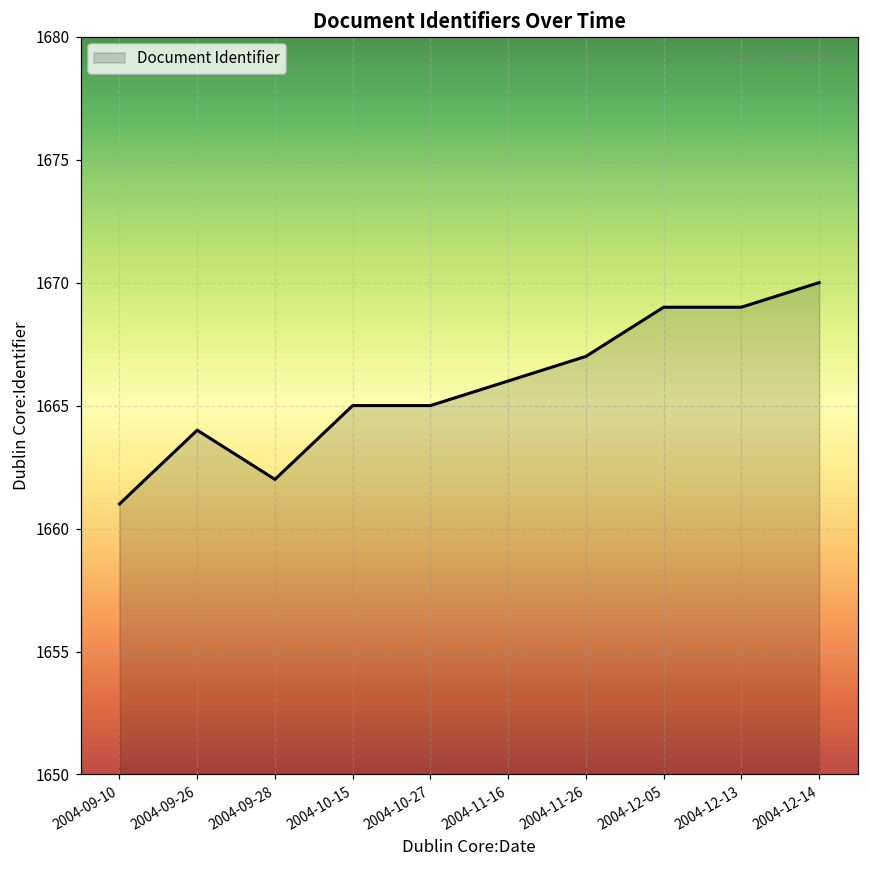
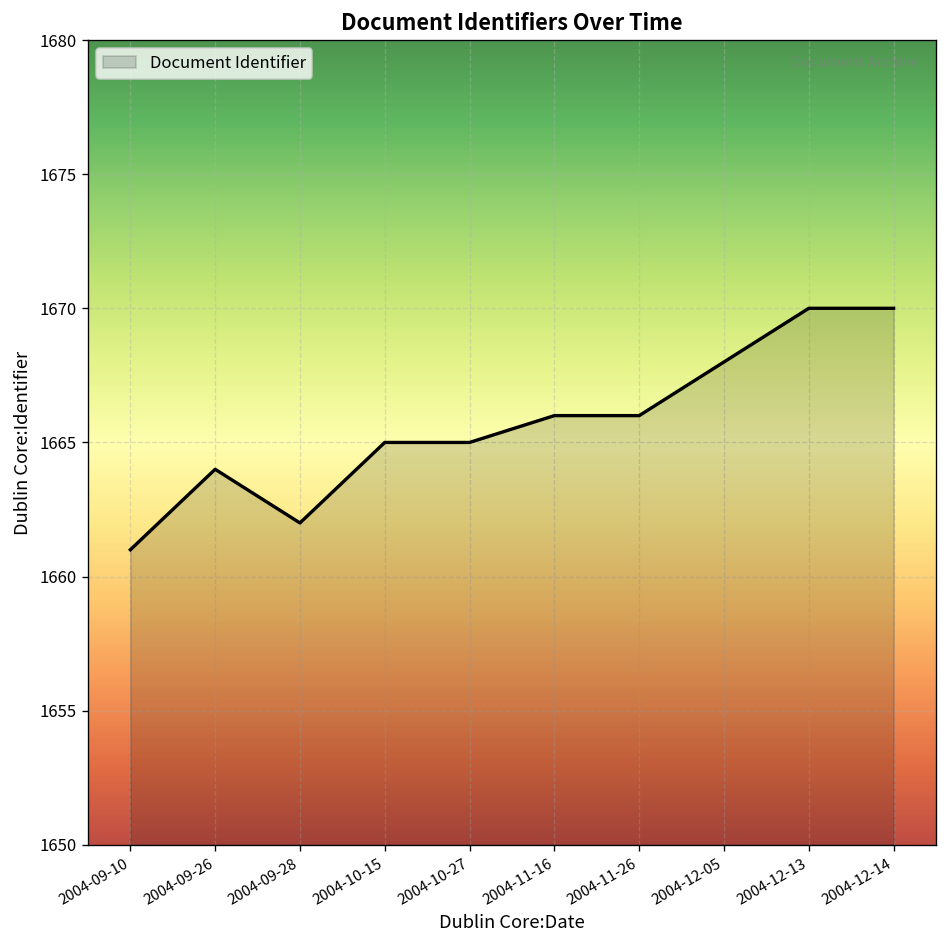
  {
    "2004-09-10": 1661,
    "2004-09-26": 1664,
    "2004-09-28": 1662,
    "2004-10-15": 1665,
    "2004-10-27": 1665,
    "2004-11-16": 1666,
-   "2004-11-26": 1667,
-   "2004-12-05": 1669,
-   "2004-12-13": 1669,
+   "2004-11-26": 1666,
+   "2004-12-05": 1668,
+   "2004-12-13": 1670,
    "2004-12-14": 1670
  }
